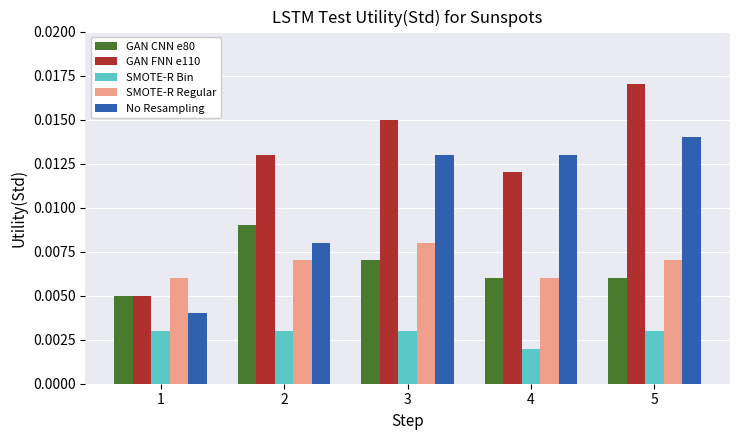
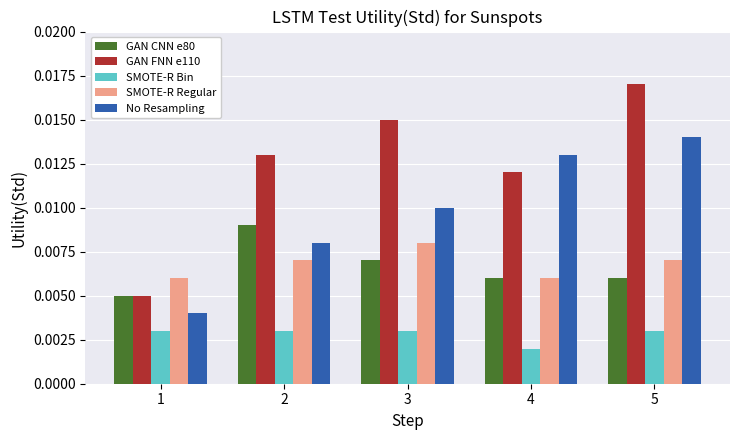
  {
    "GAN CNN e80": {
      "1": 0.0050,
      "2": 0.0090,
      "3": 0.0070,
      "4": 0.0060,
      "5": 0.0060
    },
    "GAN FNN e110": {
      "1": 0.0050,
      "2": 0.0130,
      "3": 0.0150,
      "4": 0.0120,
      "5": 0.0170
    },
    "SMOTE-R Bin": {
      "1": 0.0030,
      "2": 0.0030,
      "3": 0.0030,
      "4": 0.0020,
      "5": 0.0030
    },
    "SMOTE-R Regular": {
      "1": 0.0060,
      "2": 0.0070,
      "3": 0.0080,
      "4": 0.0060,
      "5": 0.0070
    },
    "No Resampling": {
      "1": 0.0040,
      "2": 0.0080,
-     "3": 0.0130,
+     "3": 0.0100,
      "4": 0.0130,
      "5": 0.0140
    }
  }
